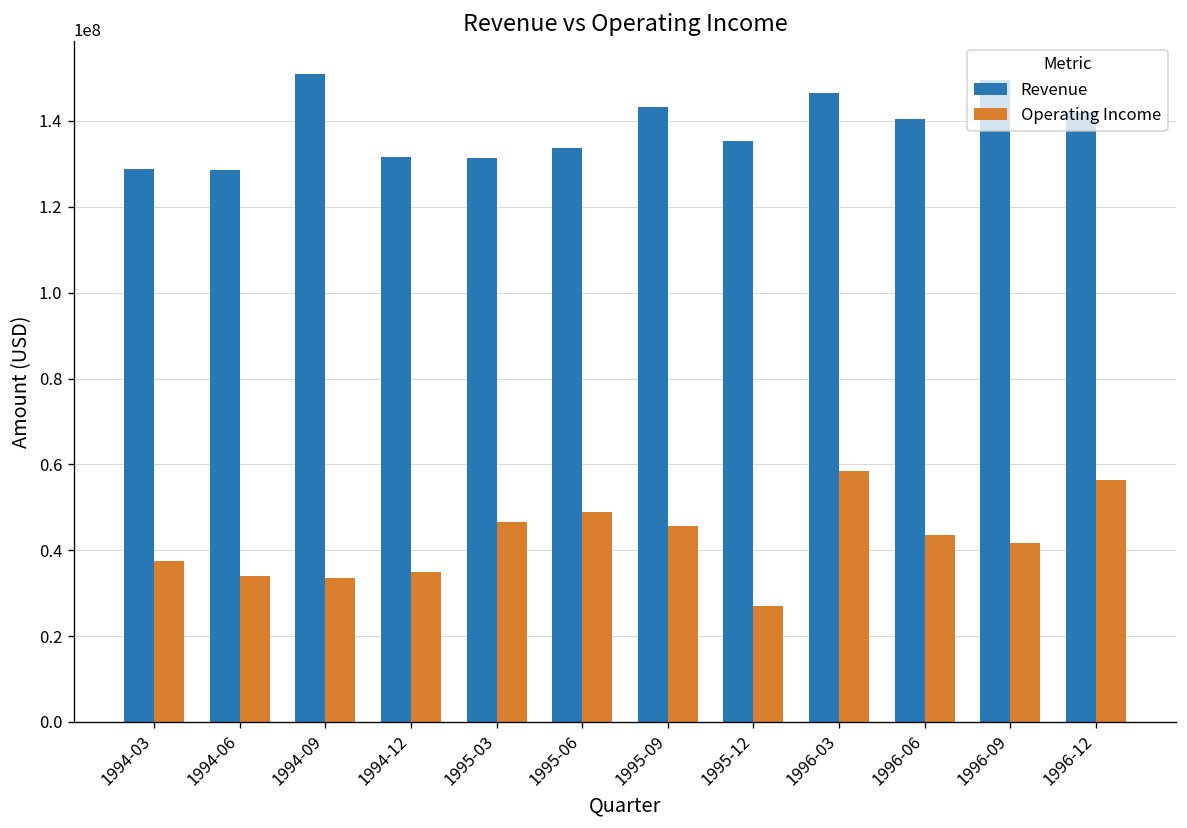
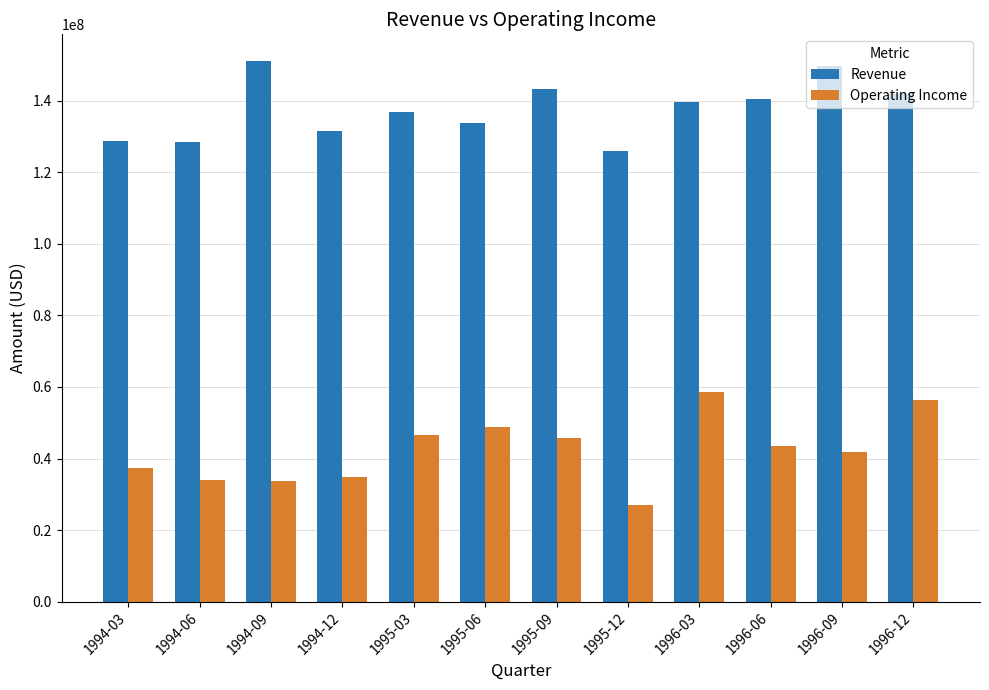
  {
    "Revenue": {
      "1994-03": 129000000,
      "1994-06": 129000000,
      "1994-09": 151000000,
      "1994-12": 132000000,
-     "1995-03": 131000000,
+     "1995-03": 137000000,
      "1995-06": 134000000,
      "1995-09": 143000000,
-     "1995-12": 135000000,
-     "1996-03": 147000000,
+     "1995-12": 126000000,
+     "1996-03": 140000000,
      "1996-06": 140000000
    },
    "Operating Income": {
      "1994-03": 37000000,
      "1994-06": 34000000,
      "1994-09": 34000000,
      "1994-12": 35000000,
      "1995-03": 47000000,
      "1995-06": 49000000,
      "1995-09": 46000000,
      "1995-12": 27000000,
      "1996-03": 58000000,
      "1996-06": 44000000,
      "1996-09": 42000000,
      "1996-12": 56000000
    }
  }
